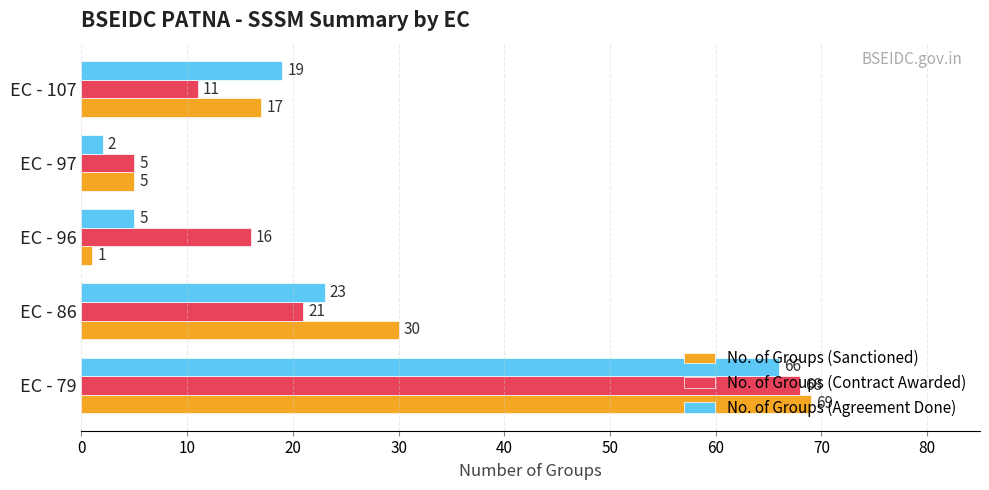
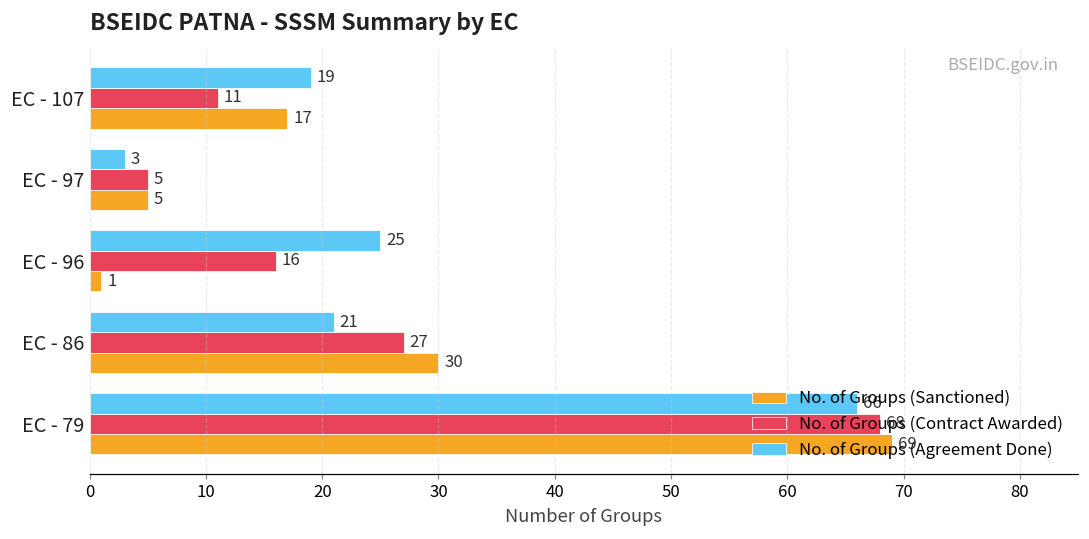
  {
    "No. of Groups (Sanctioned)": {
      "EC - 107": 17,
      "EC - 97": 5,
      "EC - 96": 1,
      "EC - 86": 30,
      "EC - 79": 69
    },
    "No. of Groups (Contract Awarded)": {
      "EC - 107": 11,
      "EC - 97": 5,
      "EC - 96": 16,
-     "EC - 86": 21,
+     "EC - 86": 27,
      "EC - 79": 68
    },
    "No. of Groups (Agreement Done)": {
      "EC - 107": 19,
-     "EC - 97": 2,
-     "EC - 96": 5,
-     "EC - 86": 23,
+     "EC - 97": 3,
+     "EC - 96": 25,
+     "EC - 86": 21,
      "EC - 79": 66
    }
  }
